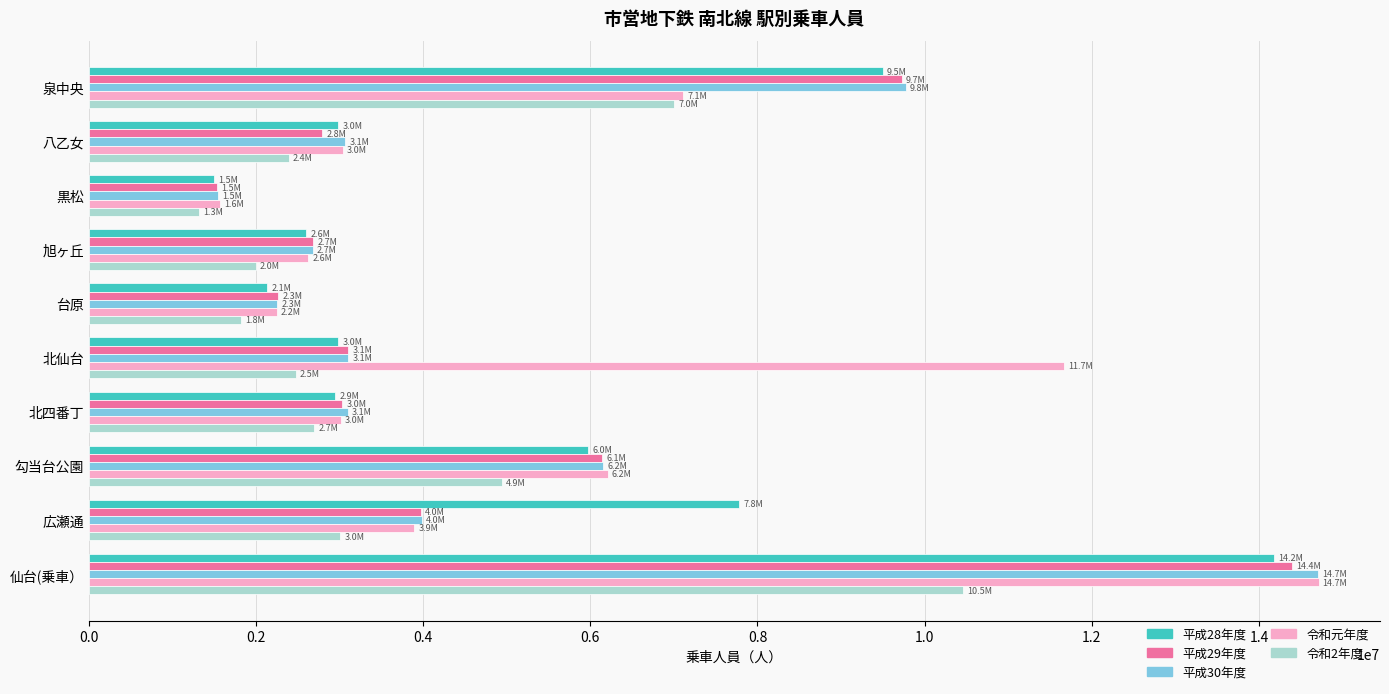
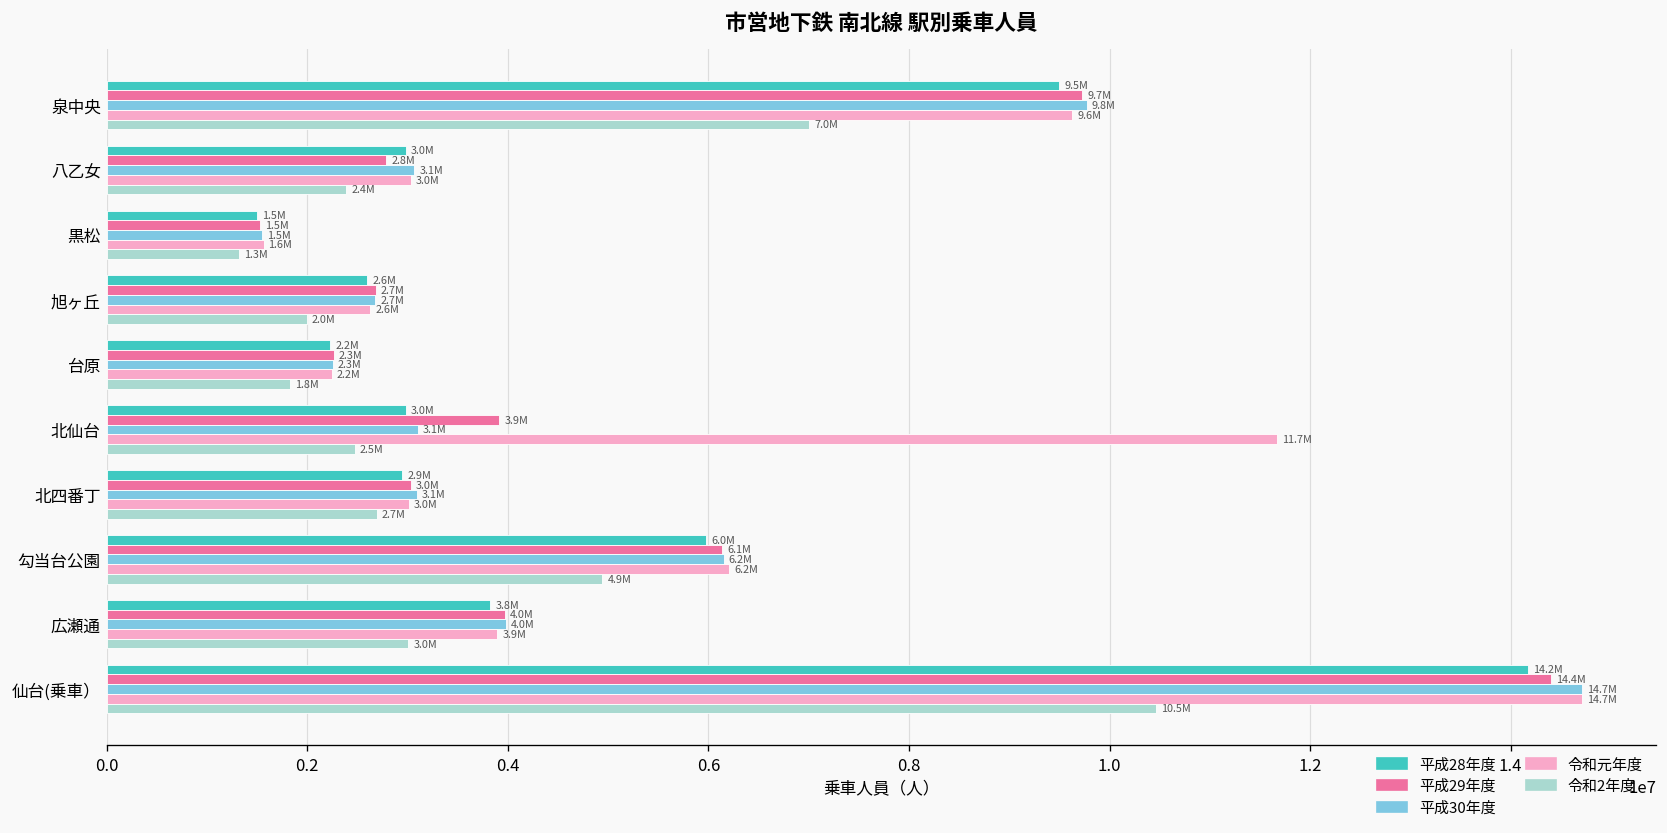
  {
    "平成28年度": {
      "泉中央": "9.5M",
      "八乙女": "3.0M",
      "黒松": "1.5M",
      "旭ヶ丘": "2.6M",
-     "台原": "2.1M",
+     "台原": "2.2M",
      "北仙台": "3.0M",
      "北四番丁": "2.9M",
      "勾当台公園": "6.0M",
-     "広瀬通": "7.8M",
+     "広瀬通": "3.8M",
      "仙台(乗車）": "14.2M"
    },
    "平成29年度": {
      "泉中央": "9.7M",
      "八乙女": "2.8M",
      "黒松": "1.5M",
      "旭ヶ丘": "2.7M",
      "台原": "2.3M",
-     "北仙台": "3.1M",
+     "北仙台": "3.9M",
      "北四番丁": "3.0M",
      "勾当台公園": "6.1M",
      "広瀬通": "4.0M",
      "仙台(乗車）": "14.4M"
    },
    "令和元年度": {
-     "泉中央": "7.1M",
+     "泉中央": "9.6M",
      "八乙女": "3.0M",
      "黒松": "1.6M",
      "旭ヶ丘": "2.6M",
      "台原": "2.2M",
      "北仙台": "11.7M",
      "北四番丁": "3.0M",
      "勾当台公園": "6.2M",
      "広瀬通": "3.9M",
      "仙台(乗車）": "14.7M"
    }
  }
